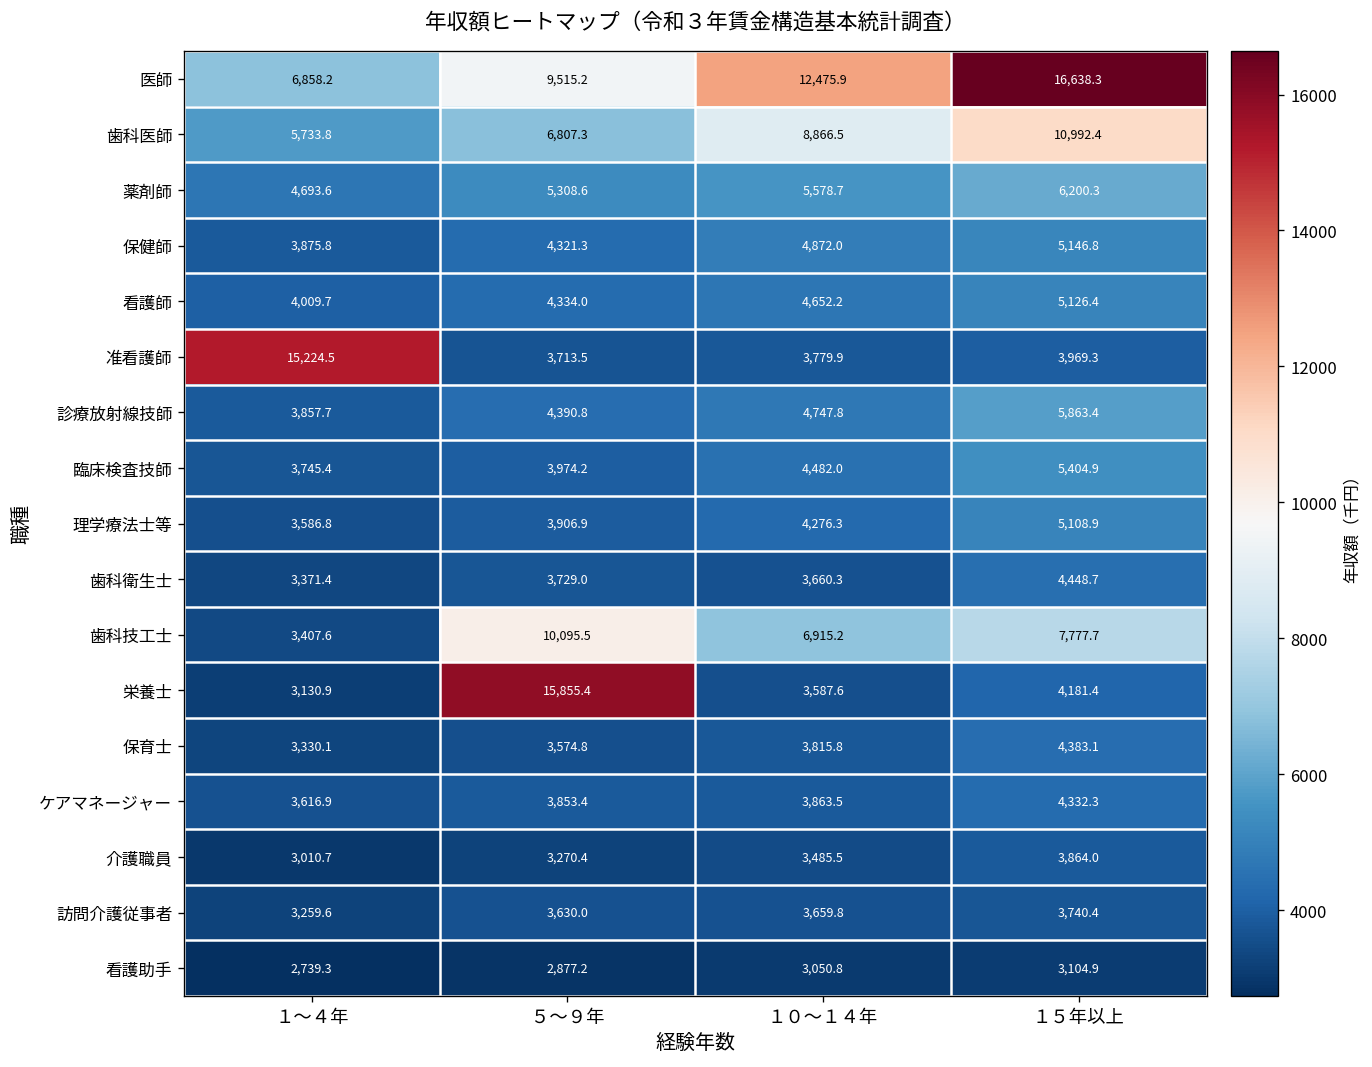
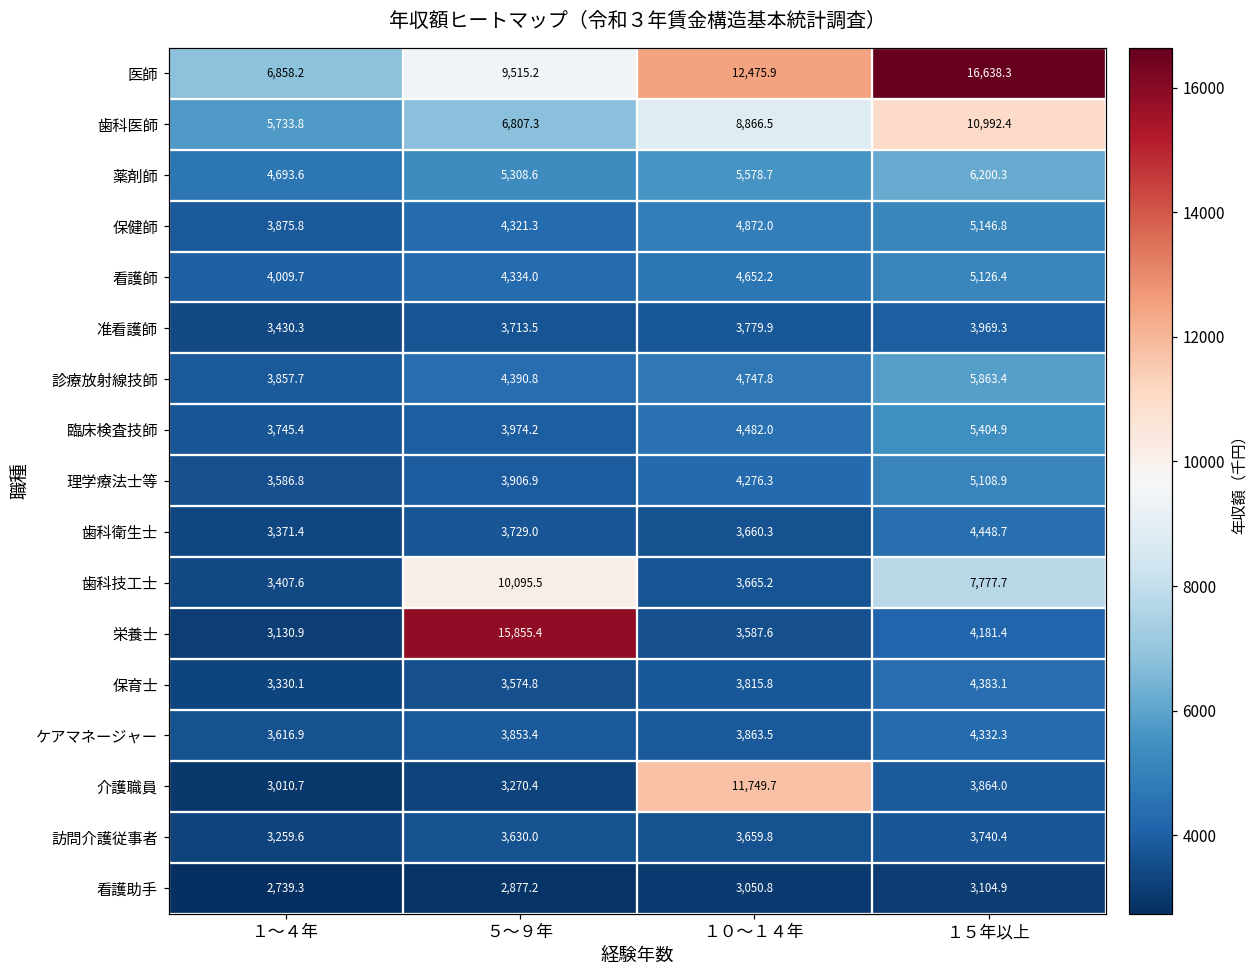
  {
    "医師": {
      "１～４年": "6,858.2",
      "５～９年": "9,515.2",
      "１０～１４年": "12,475.9",
      "１５年以上": "16,638.3"
    },
    "歯科医師": {
      "１～４年": "5,733.8",
      "５～９年": "6,807.3",
      "１０～１４年": "8,866.5",
      "１５年以上": "10,992.4"
    },
    "薬剤師": {
      "１～４年": "4,693.6",
      "５～９年": "5,308.6",
      "１０～１４年": "5,578.7",
      "１５年以上": "6,200.3"
    },
    "保健師": {
      "１～４年": "3,875.8",
      "５～９年": "4,321.3",
      "１０～１４年": "4,872.0",
      "１５年以上": "5,146.8"
    },
    "看護師": {
      "１～４年": "4,009.7",
      "５～９年": "4,334.0",
      "１０～１４年": "4,652.2",
      "１５年以上": "5,126.4"
    },
    "准看護師": {
-     "１～４年": "15,224.5",
+     "１～４年": "3,430.3",
      "５～９年": "3,713.5",
      "１０～１４年": "3,779.9",
      "１５年以上": "3,969.3"
    },
    "診療放射線技師": {
      "１～４年": "3,857.7",
      "５～９年": "4,390.8",
      "１０～１４年": "4,747.8",
      "１５年以上": "5,863.4"
    },
    "臨床検査技師": {
      "１～４年": "3,745.4",
      "５～９年": "3,974.2",
      "１０～１４年": "4,482.0",
      "１５年以上": "5,404.9"
    },
    "理学療法士等": {
      "１～４年": "3,586.8",
      "５～９年": "3,906.9",
      "１０～１４年": "4,276.3",
      "１５年以上": "5,108.9"
    },
    "歯科衛生士": {
      "１～４年": "3,371.4",
      "５～９年": "3,729.0",
      "１０～１４年": "3,660.3",
      "１５年以上": "4,448.7"
    },
    "歯科技工士": {
      "１～４年": "3,407.6",
      "５～９年": "10,095.5",
-     "１０～１４年": "6,915.2",
+     "１０～１４年": "3,665.2",
      "１５年以上": "7,777.7"
    },
    "栄養士": {
      "１～４年": "3,130.9",
      "５～９年": "15,855.4",
      "１０～１４年": "3,587.6",
      "１５年以上": "4,181.4"
    },
    "保育士": {
      "１～４年": "3,330.1",
      "５～９年": "3,574.8",
      "１０～１４年": "3,815.8",
      "１５年以上": "4,383.1"
    },
    "ケアマネージャー": {
      "１～４年": "3,616.9",
      "５～９年": "3,853.4",
      "１０～１４年": "3,863.5",
      "１５年以上": "4,332.3"
    },
    "介護職員": {
      "１～４年": "3,010.7",
      "５～９年": "3,270.4",
-     "１０～１４年": "3,485.5",
+     "１０～１４年": "11,749.7",
      "１５年以上": "3,864.0"
    },
    "訪問介護従事者": {
      "１～４年": "3,259.6",
      "５～９年": "3,630.0",
      "１０～１４年": "3,659.8",
      "１５年以上": "3,740.4"
    },
    "看護助手": {
      "１～４年": "2,739.3",
      "５～９年": "2,877.2",
      "１０～１４年": "3,050.8",
      "１５年以上": "3,104.9"
    }
  }
